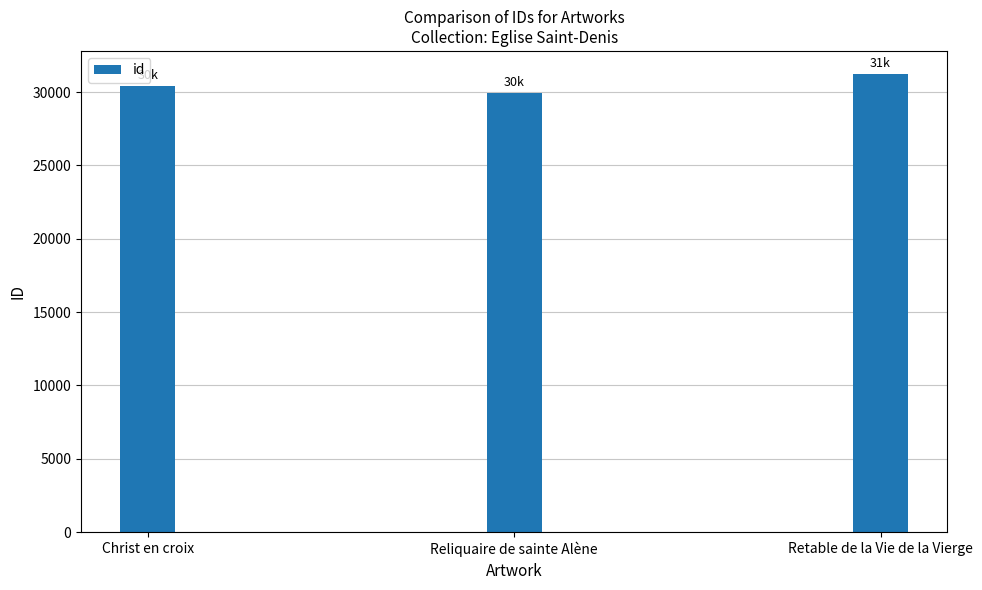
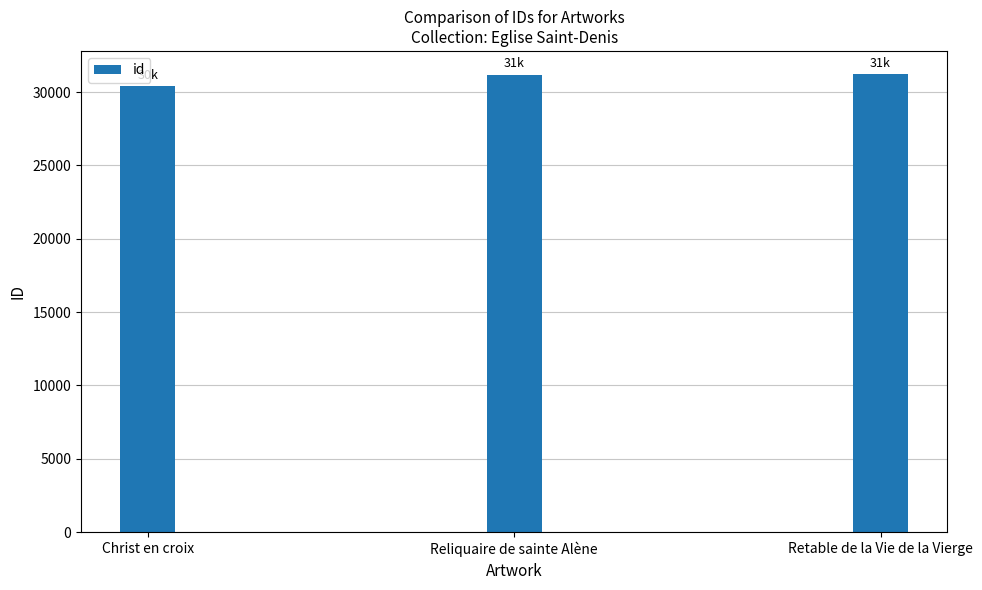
  {
-   "Reliquaire de sainte Alène": "30k",
+   "Reliquaire de sainte Alène": "31k",
    "Retable de la Vie de la Vierge": "31k"
  }
